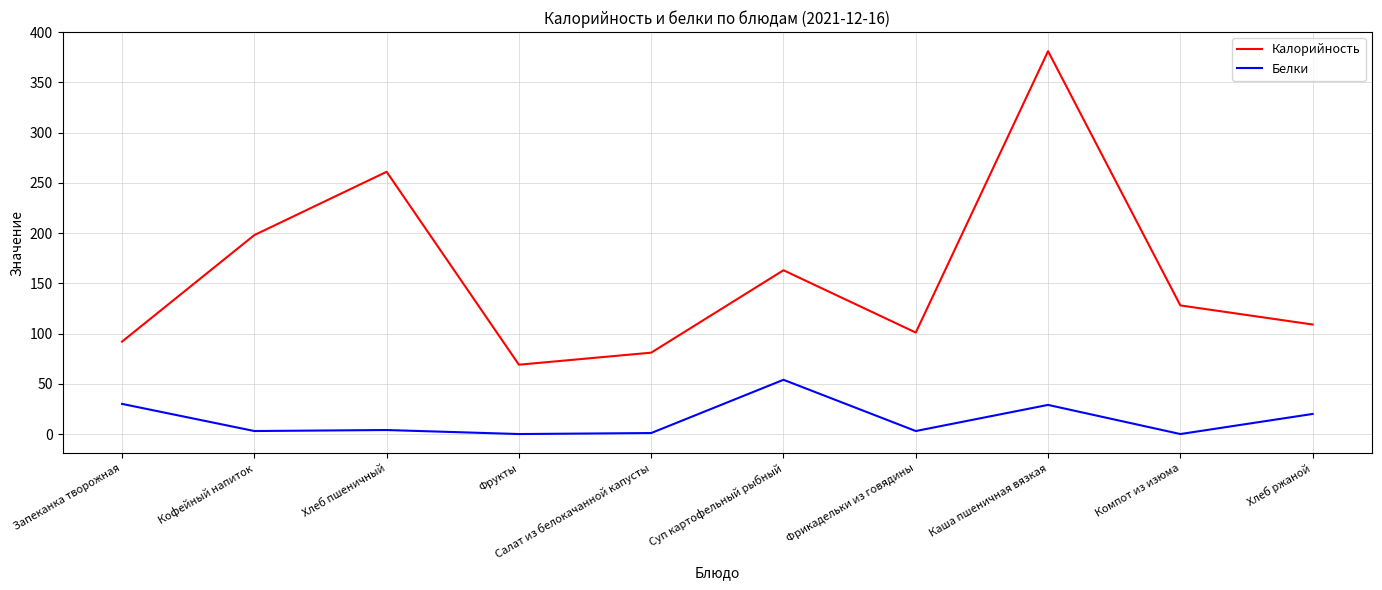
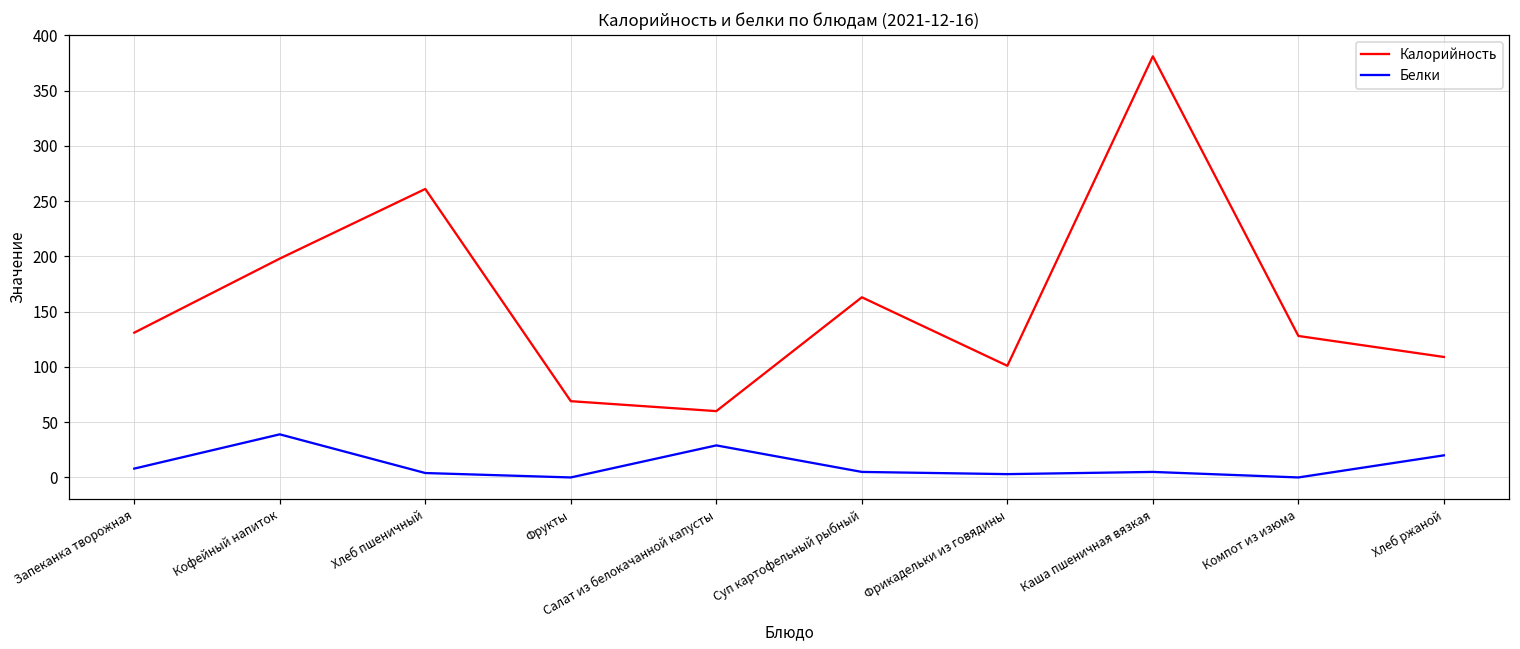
  {
    "Калорийность": {
-     "Запеканка творожная": 92,
+     "Запеканка творожная": 131,
      "Кофейный напиток": 198,
      "Хлеб пшеничный": 261,
      "Фрукты": 69,
-     "Салат из белокачанной капусты": 81,
+     "Салат из белокачанной капусты": 60,
      "Суп картофельный рыбный": 163,
      "Фрикадельки из говядины": 101,
      "Каша пшеничная вязкая": 381,
      "Компот из изюма": 128,
      "Хлеб ржаной": 109
    },
    "Белки": {
-     "Запеканка творожная": 30,
-     "Кофейный напиток": 3,
+     "Запеканка творожная": 8,
+     "Кофейный напиток": 39,
      "Хлеб пшеничный": 4,
      "Фрукты": 0,
-     "Салат из белокачанной капусты": 1,
-     "Суп картофельный рыбный": 54,
+     "Салат из белокачанной капусты": 29,
+     "Суп картофельный рыбный": 5,
      "Фрикадельки из говядины": 3,
-     "Каша пшеничная вязкая": 29,
+     "Каша пшеничная вязкая": 5,
      "Компот из изюма": 0,
      "Хлеб ржаной": 20
    }
  }
